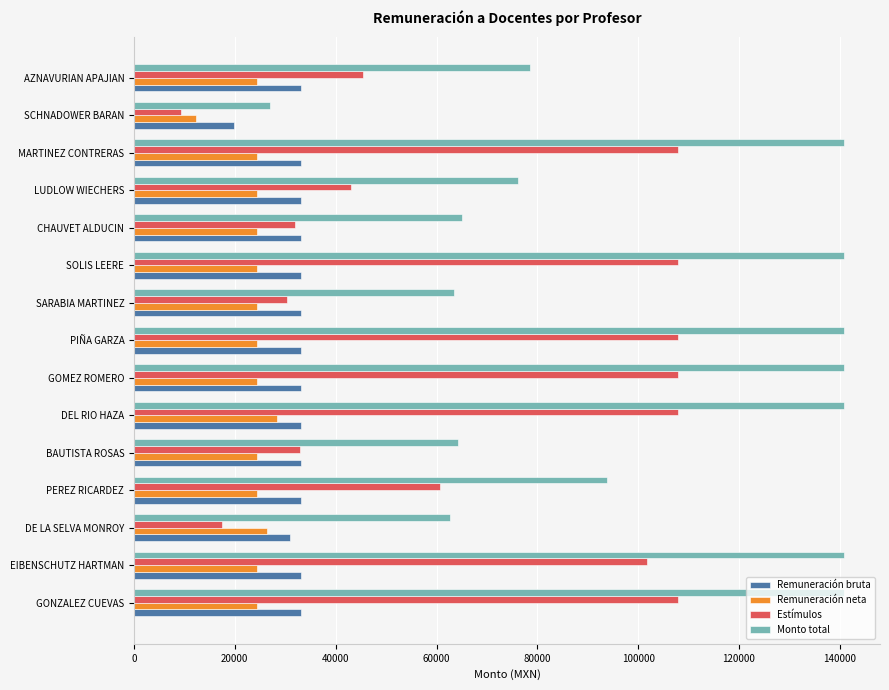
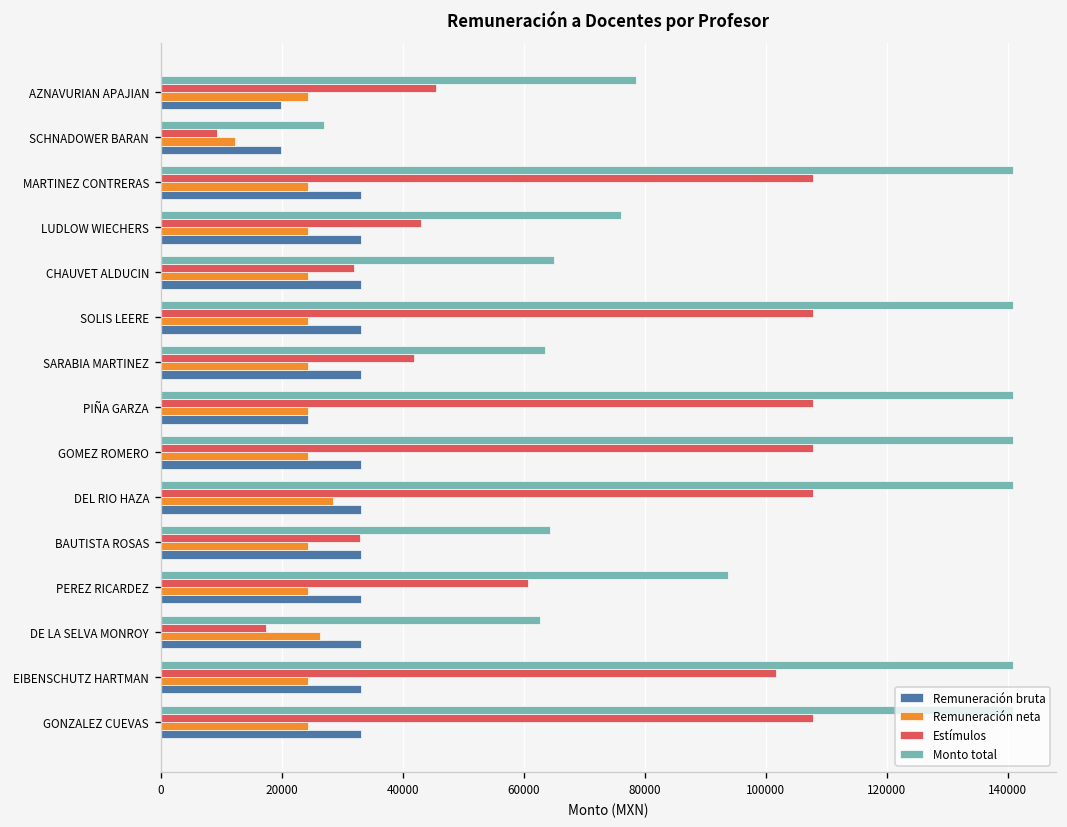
  {
    "Remuneración bruta": {
-     "AZNAVURIAN APAJIAN": 33000,
+     "AZNAVURIAN APAJIAN": 20000,
      "SCHNADOWER BARAN": 20000,
      "MARTINEZ CONTRERAS": 33000,
      "LUDLOW WIECHERS": 33000,
      "CHAUVET ALDUCIN": 33000,
      "SOLIS LEERE": 33000,
      "SARABIA MARTINEZ": 33000,
-     "PIÑA GARZA": 33000,
+     "PIÑA GARZA": 24000,
      "GOMEZ ROMERO": 33000,
      "DEL RIO HAZA": 33000,
      "BAUTISTA ROSAS": 33000,
      "PEREZ RICARDEZ": 33000,
-     "DE LA SELVA MONROY": 31000,
+     "DE LA SELVA MONROY": 33000,
      "EIBENSCHUTZ HARTMAN": 33000,
      "GONZALEZ CUEVAS": 33000
    },
    "Remuneración neta": {
      "AZNAVURIAN APAJIAN": 24000,
      "SCHNADOWER BARAN": 12000,
      "MARTINEZ CONTRERAS": 24000,
      "LUDLOW WIECHERS": 24000,
      "CHAUVET ALDUCIN": 24000,
      "SOLIS LEERE": 24000,
      "SARABIA MARTINEZ": 24000,
      "PIÑA GARZA": 24000,
      "GOMEZ ROMERO": 24000,
      "DEL RIO HAZA": 28000,
      "BAUTISTA ROSAS": 24000,
      "PEREZ RICARDEZ": 24000,
      "DE LA SELVA MONROY": 26000,
      "EIBENSCHUTZ HARTMAN": 24000,
      "GONZALEZ CUEVAS": 24000
    },
    "Estímulos": {
      "AZNAVURIAN APAJIAN": 45000,
      "SCHNADOWER BARAN": 9000,
      "MARTINEZ CONTRERAS": 108000,
      "LUDLOW WIECHERS": 43000,
      "CHAUVET ALDUCIN": 32000,
      "SOLIS LEERE": 108000,
-     "SARABIA MARTINEZ": 30000,
+     "SARABIA MARTINEZ": 42000,
      "PIÑA GARZA": 108000,
      "GOMEZ ROMERO": 108000,
      "DEL RIO HAZA": 108000,
      "BAUTISTA ROSAS": 33000,
      "PEREZ RICARDEZ": 61000,
      "DE LA SELVA MONROY": 17000,
      "EIBENSCHUTZ HARTMAN": 102000,
      "GONZALEZ CUEVAS": 108000
    },
    "Monto total": {
      "AZNAVURIAN APAJIAN": 79000,
      "SCHNADOWER BARAN": 27000,
      "MARTINEZ CONTRERAS": 141000,
      "LUDLOW WIECHERS": 76000,
      "CHAUVET ALDUCIN": 65000,
      "SOLIS LEERE": 141000,
      "SARABIA MARTINEZ": 63000,
      "PIÑA GARZA": 141000,
      "GOMEZ ROMERO": 141000,
      "DEL RIO HAZA": 141000,
      "BAUTISTA ROSAS": 64000,
      "PEREZ RICARDEZ": 94000,
      "DE LA SELVA MONROY": 63000,
      "EIBENSCHUTZ HARTMAN": 141000
    }
  }
